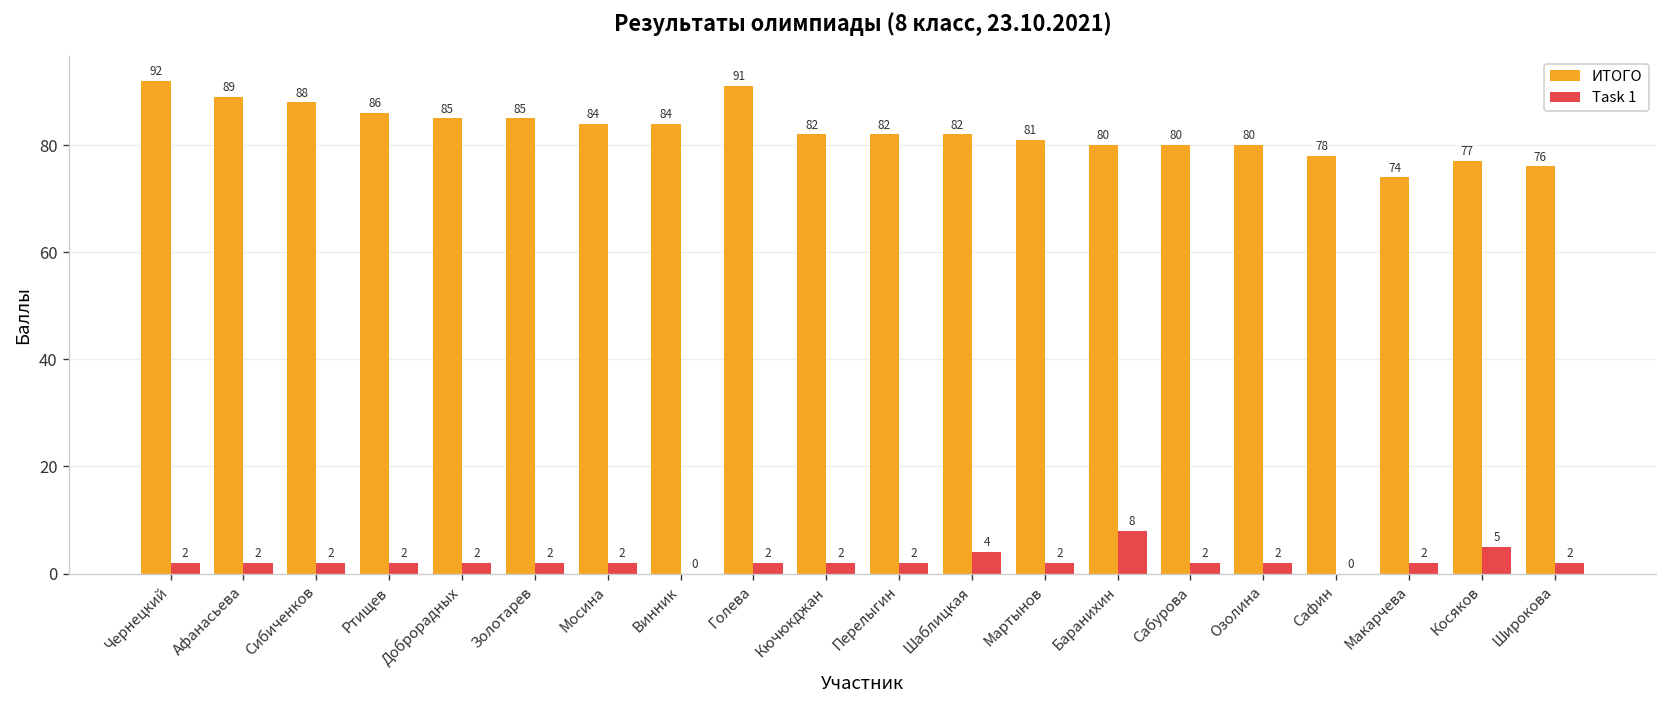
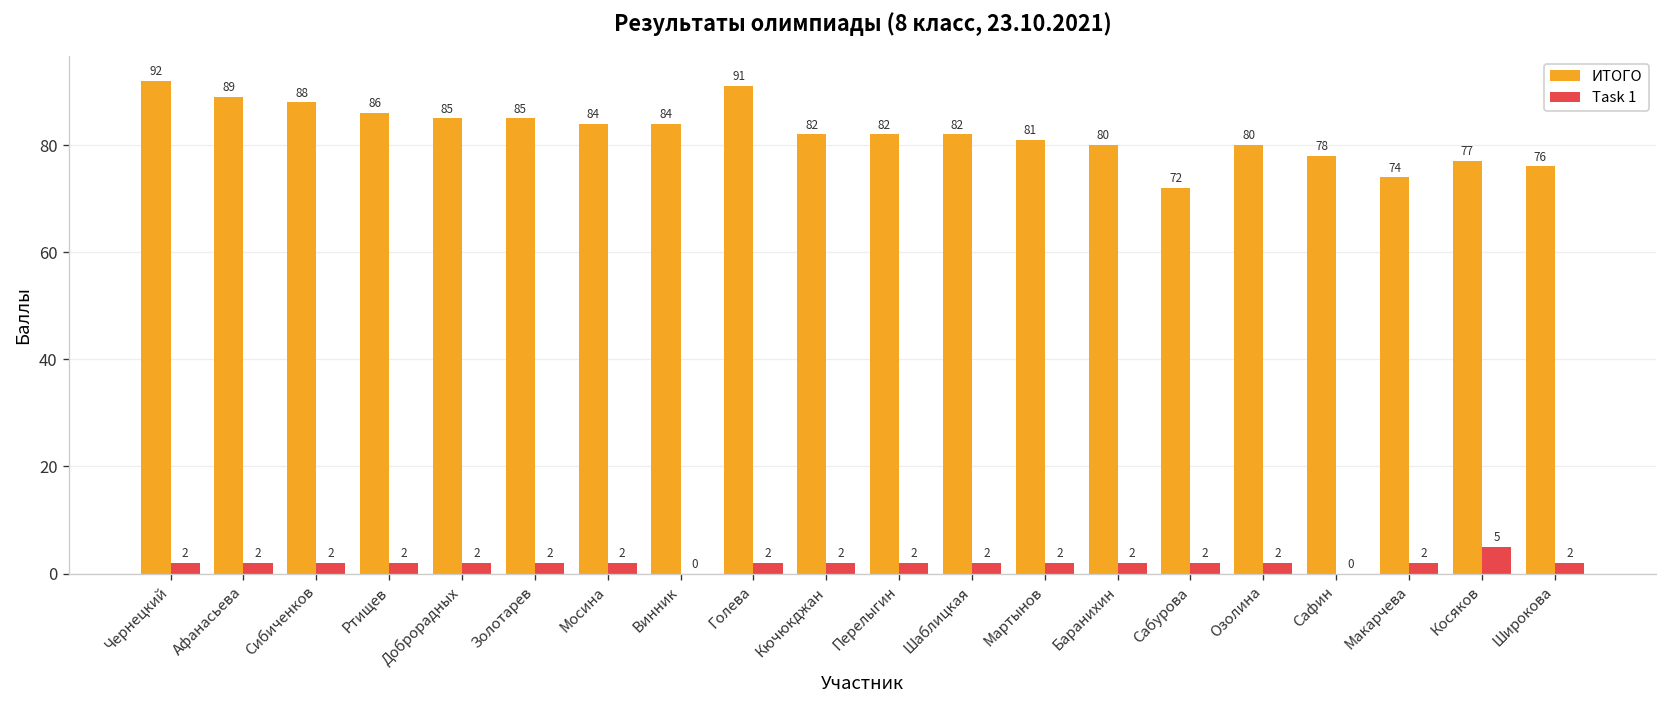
  {
    "ИТОГО": {
      "Чернецкий": 92,
      "Афанасьева": 89,
      "Сибиченков": 88,
      "Ртищев": 86,
      "Доброрадных": 85,
      "Золотарев": 85,
      "Мосина": 84,
      "Винник": 84,
      "Голева": 91,
      "Кючюкджан": 82,
      "Перелыгин": 82,
      "Шаблицкая": 82,
      "Мартынов": 81,
      "Баранихин": 80,
-     "Сабурова": 80,
+     "Сабурова": 72,
      "Озолина": 80,
      "Сафин": 78,
      "Макарчева": 74,
      "Косяков": 77,
      "Широкова": 76
    },
    "Task 1": {
      "Чернецкий": 2,
      "Афанасьева": 2,
      "Сибиченков": 2,
      "Ртищев": 2,
      "Доброрадных": 2,
      "Золотарев": 2,
      "Мосина": 2,
      "Винник": 0,
      "Голева": 2,
      "Кючюкджан": 2,
      "Перелыгин": 2,
-     "Шаблицкая": 4,
+     "Шаблицкая": 2,
      "Мартынов": 2,
-     "Баранихин": 8,
+     "Баранихин": 2,
      "Сабурова": 2,
      "Озолина": 2,
      "Сафин": 0,
      "Макарчева": 2,
      "Косяков": 5,
      "Широкова": 2
    }
  }
